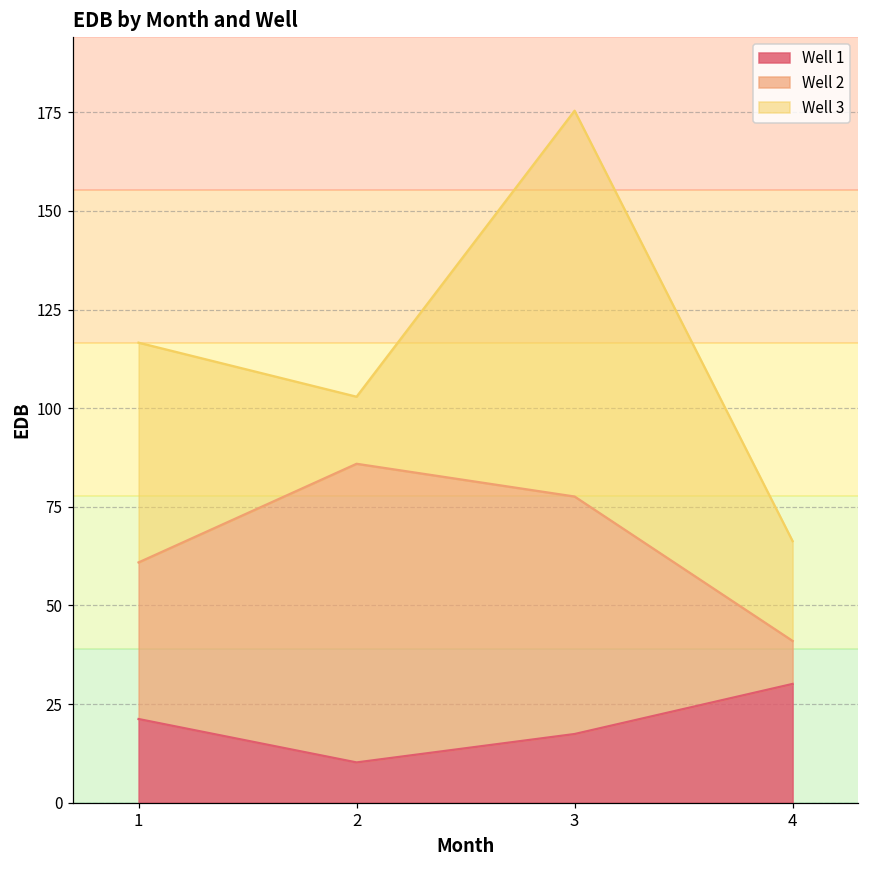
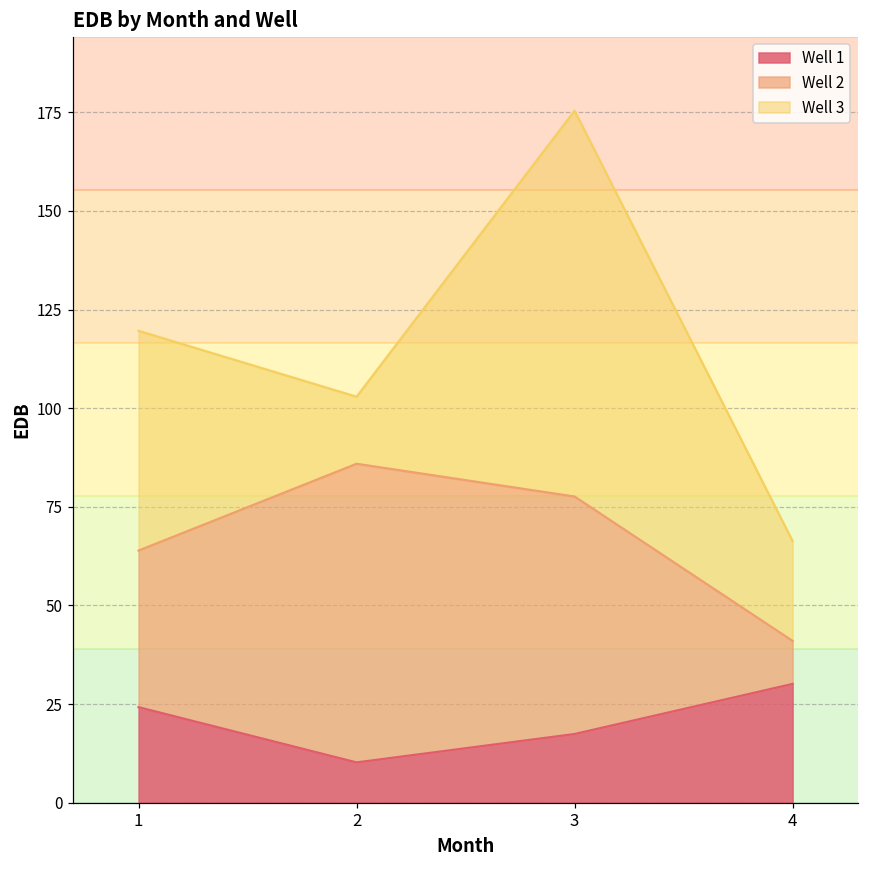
  {
    "Well 1": {
-     "1": 21,
+     "1": 24,
      "2": 10,
      "3": 17,
      "4": 30
    }
  }
